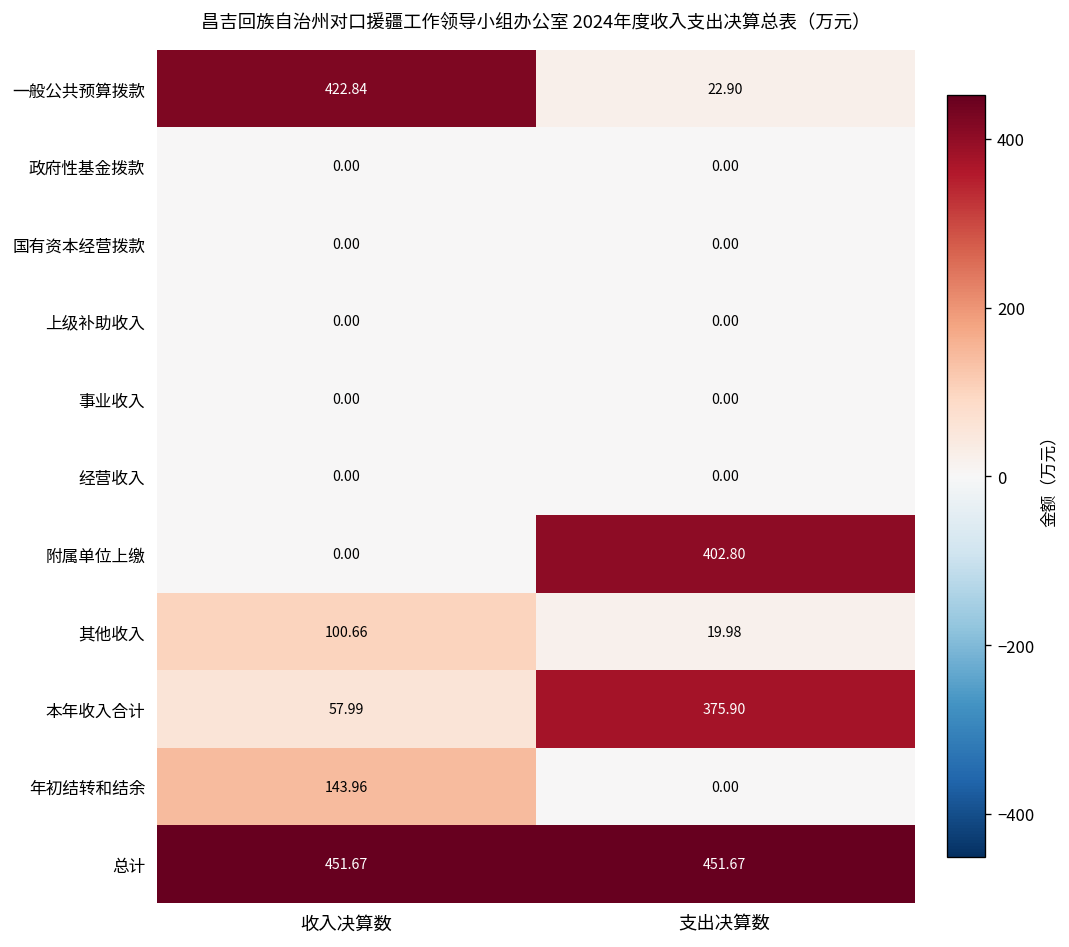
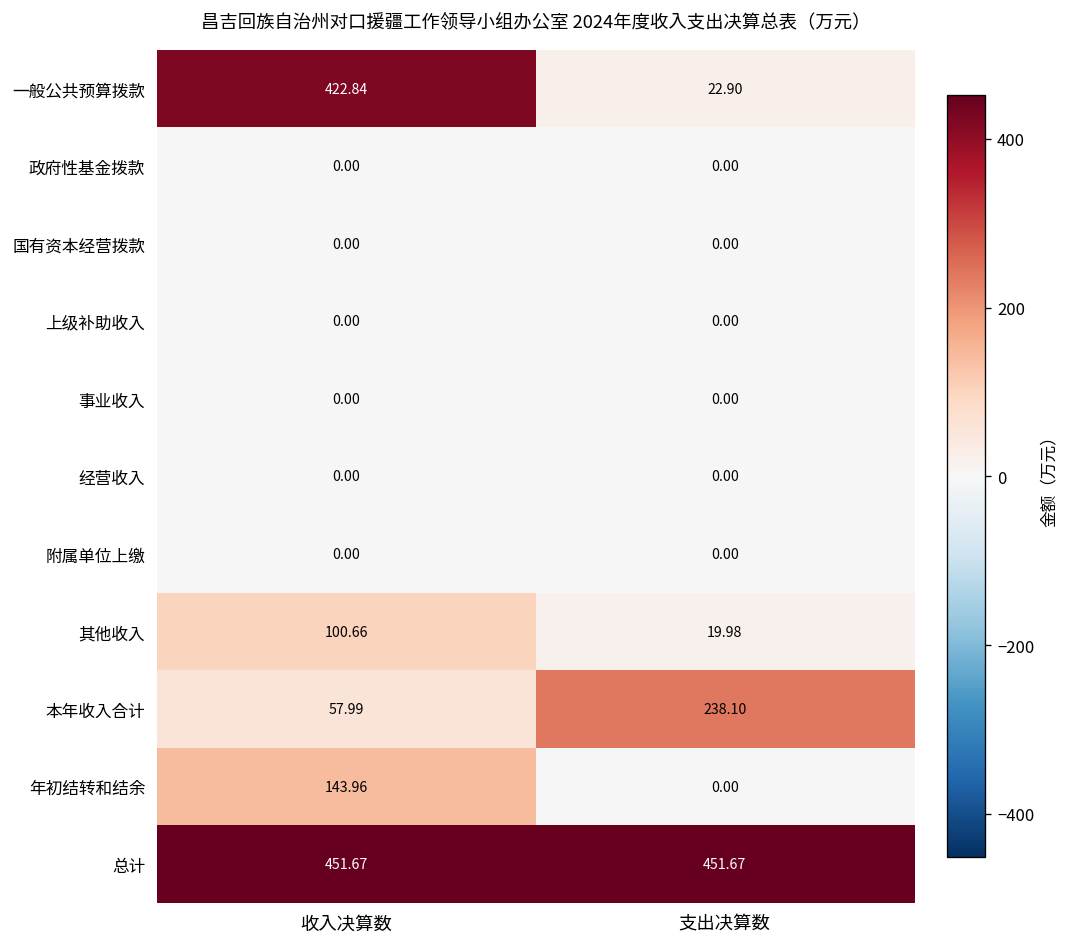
  {
    "一般公共预算拨款": {
      "收入决算数": 422.84,
      "支出决算数": 22.90
    },
    "政府性基金拨款": {
      "收入决算数": 0.00,
      "支出决算数": 0.00
    },
    "国有资本经营拨款": {
      "收入决算数": 0.00,
      "支出决算数": 0.00
    },
    "上级补助收入": {
      "收入决算数": 0.00,
      "支出决算数": 0.00
    },
    "事业收入": {
      "收入决算数": 0.00,
      "支出决算数": 0.00
    },
    "经营收入": {
      "收入决算数": 0.00,
      "支出决算数": 0.00
    },
    "附属单位上缴": {
      "收入决算数": 0.00,
-     "支出决算数": 402.80
+     "支出决算数": 0.00
    },
    "其他收入": {
      "收入决算数": 100.66,
      "支出决算数": 19.98
    },
    "本年收入合计": {
      "收入决算数": 57.99,
-     "支出决算数": 375.90
+     "支出决算数": 238.10
    },
    "年初结转和结余": {
      "收入决算数": 143.96,
      "支出决算数": 0.00
    },
    "总计": {
      "收入决算数": 451.67,
      "支出决算数": 451.67
    }
  }
